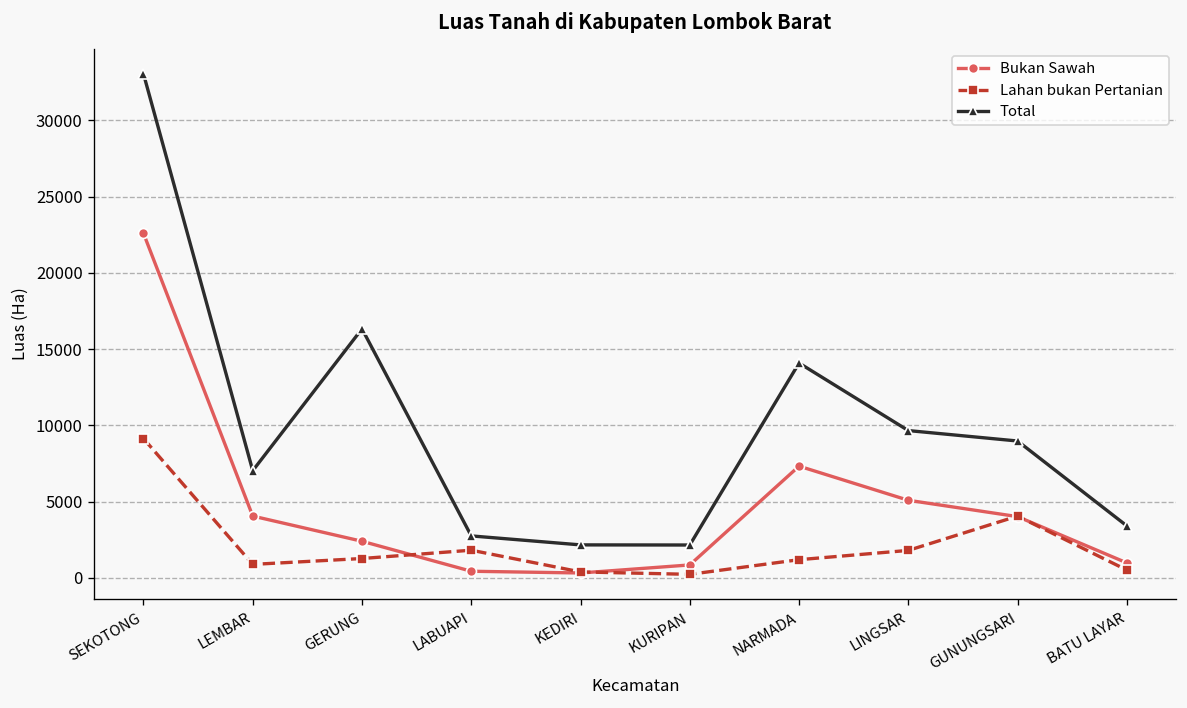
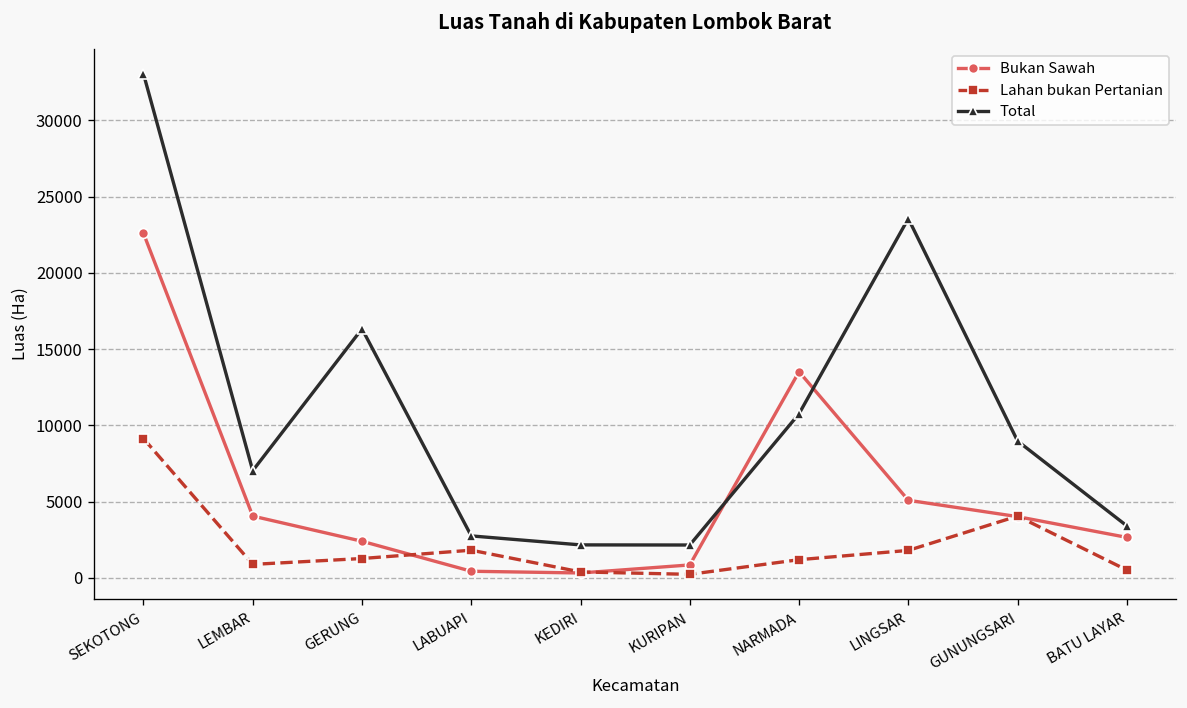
  {
    "Bukan Sawah": {
      "SEKOTONG": 22600,
      "LEMBAR": 4100,
      "GERUNG": 2400,
      "LABUAPI": 400,
      "KURIPAN": 900,
-     "NARMADA": 7300,
+     "NARMADA": 13500,
      "LINGSAR": 5100,
-     "BATU LAYAR": 1000
+     "BATU LAYAR": 2700
    },
    "Lahan bukan Pertanian": {
      "SEKOTONG": 9100,
      "LEMBAR": 900,
      "GERUNG": 1300,
      "LABUAPI": 1800,
      "KURIPAN": 200,
      "NARMADA": 1200,
      "LINGSAR": 1800,
      "BATU LAYAR": 500
    },
    "Total": {
      "SEKOTONG": 33000,
      "LEMBAR": 7000,
      "GERUNG": 16300,
      "LABUAPI": 2800,
      "KEDIRI": 2200,
      "KURIPAN": 2200,
-     "NARMADA": 14100,
-     "LINGSAR": 9700,
+     "NARMADA": 10800,
+     "LINGSAR": 23600,
      "GUNUNGSARI": 9000,
      "BATU LAYAR": 3400
    }
  }
